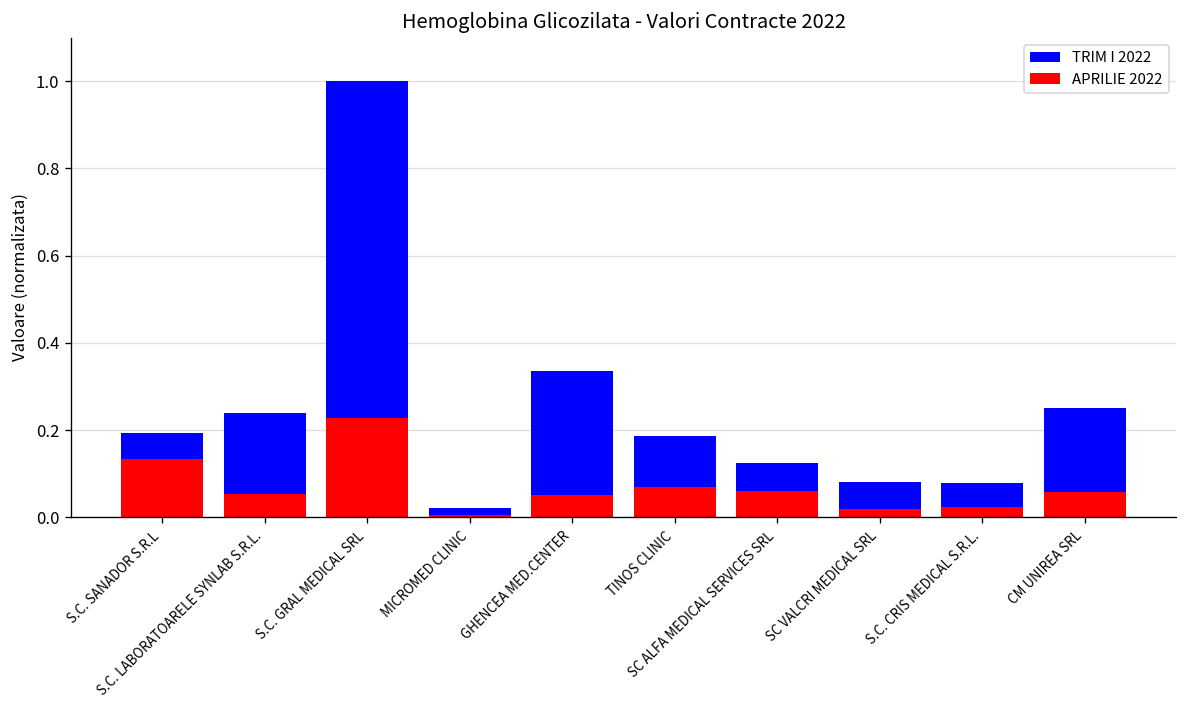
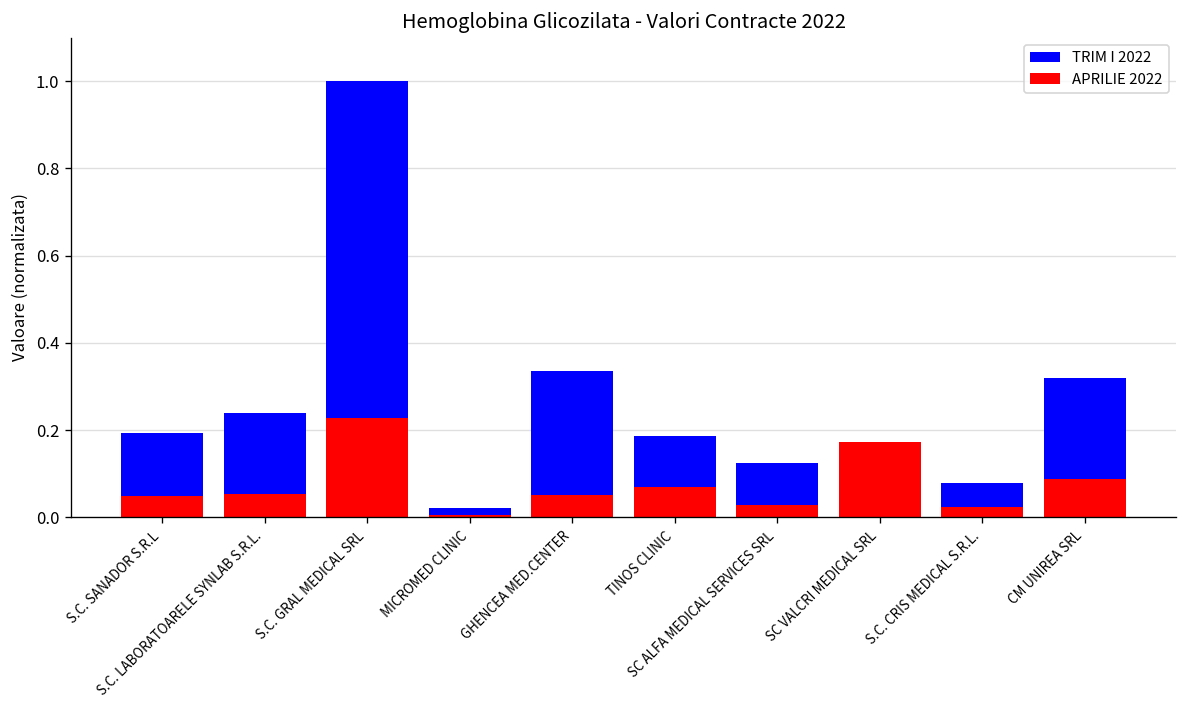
  {
    "TRIM I 2022": {
      "S.C. SANADOR S.R.L": 0.19,
      "S.C. LABORATOARELE SYNLAB S.R.L.": 0.24,
      "S.C. GRAL MEDICAL SRL": 1.00,
      "MICROMED CLINIC": 0.02,
      "GHENCEA MED.CENTER": 0.33,
      "TINOS CLINIC": 0.19,
      "SC ALFA MEDICAL SERVICES SRL": 0.13,
      "S.C. CRIS MEDICAL S.R.L.": 0.08,
-     "CM UNIREA SRL": 0.25
+     "CM UNIREA SRL": 0.32
    },
    "APRILIE 2022": {
-     "S.C. SANADOR S.R.L": 0.13,
-     "SC ALFA MEDICAL SERVICES SRL": 0.06,
-     "SC VALCRI MEDICAL SRL": 0.02,
-     "CM UNIREA SRL": 0.06
+     "S.C. SANADOR S.R.L": 0.05,
+     "SC ALFA MEDICAL SERVICES SRL": 0.03,
+     "SC VALCRI MEDICAL SRL": 0.17,
+     "CM UNIREA SRL": 0.09
    }
  }
